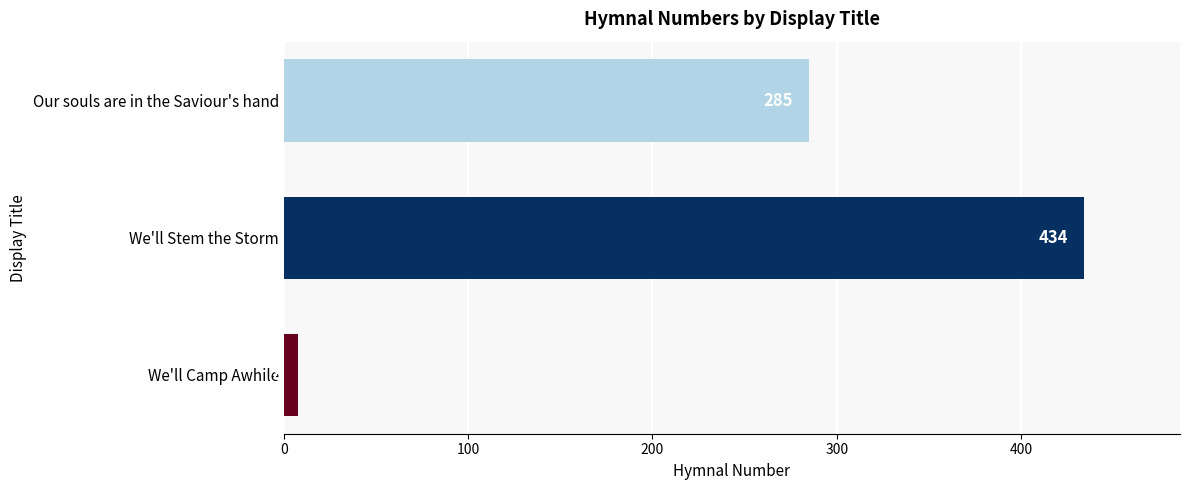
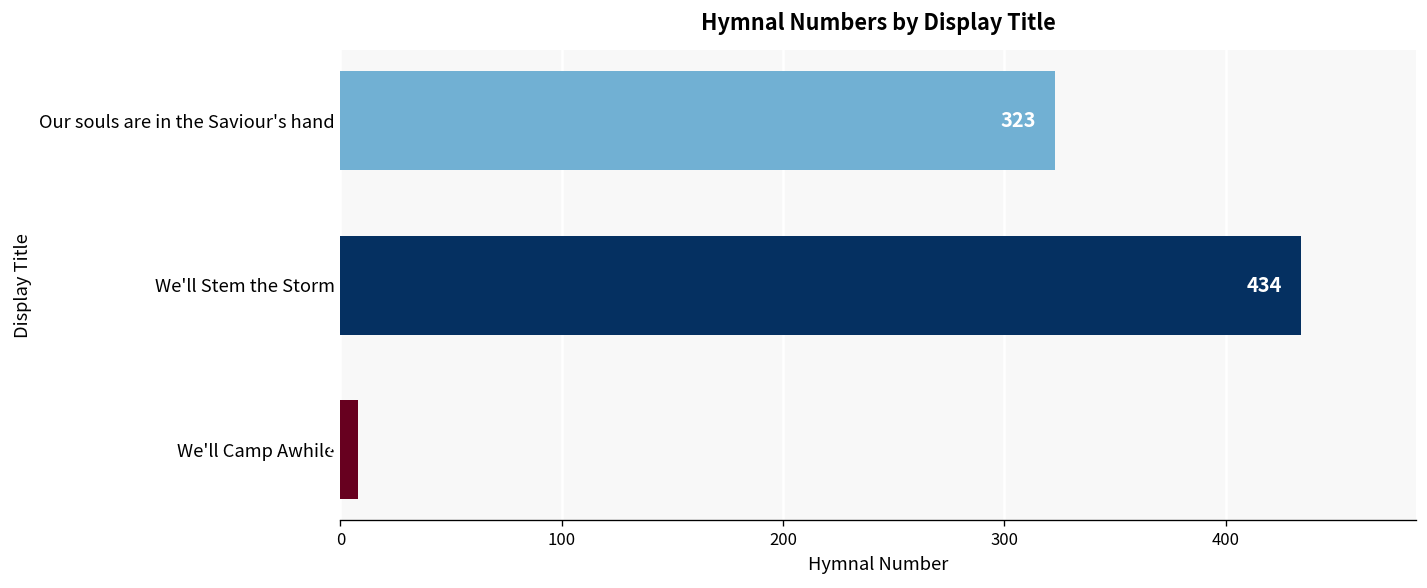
  {
-   "Our souls are in the Saviour's hand": 285,
+   "Our souls are in the Saviour's hand": 323,
    "We'll Stem the Storm": 434
  }
